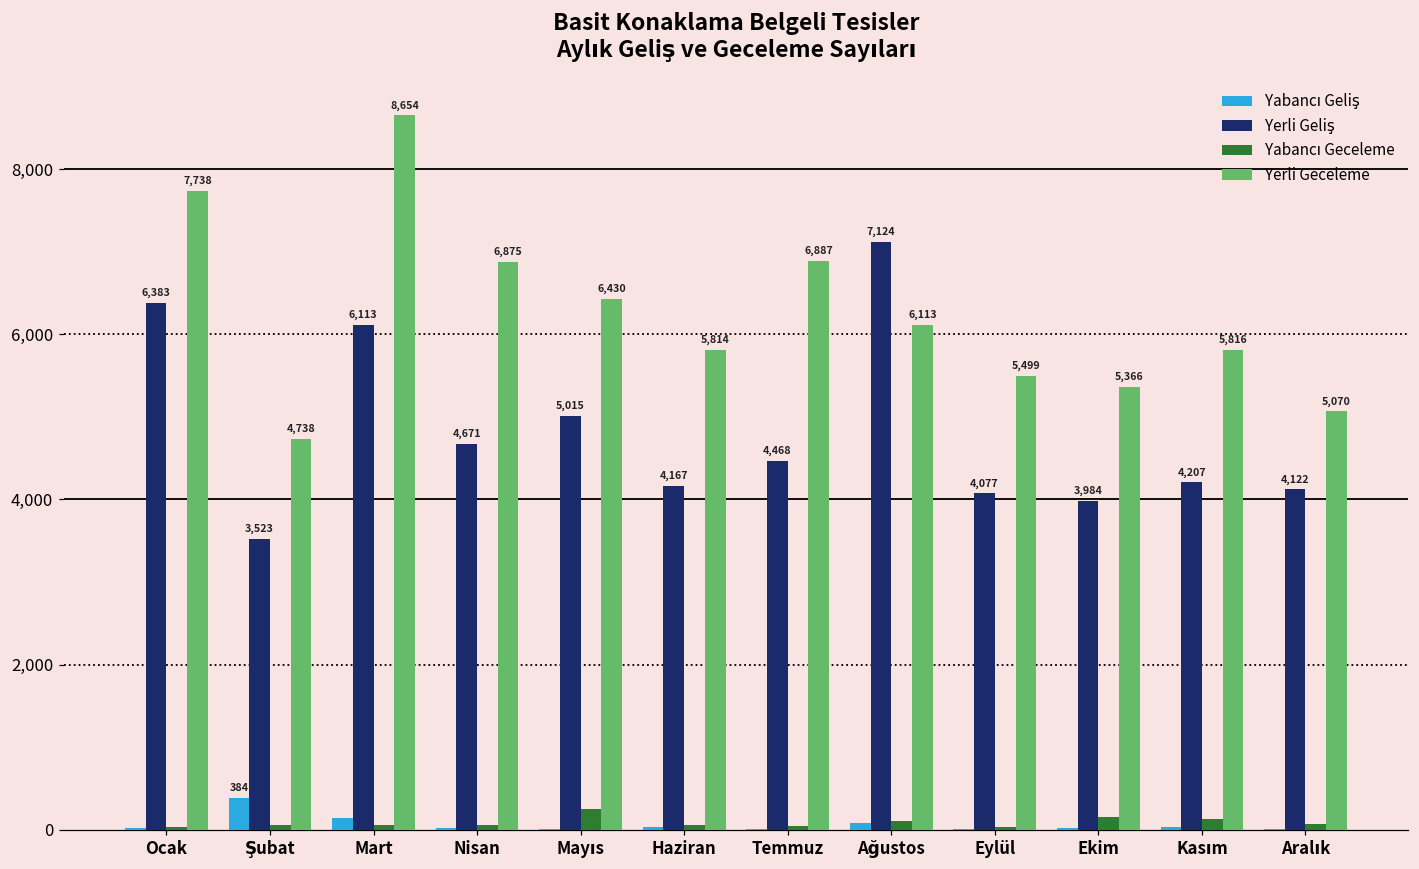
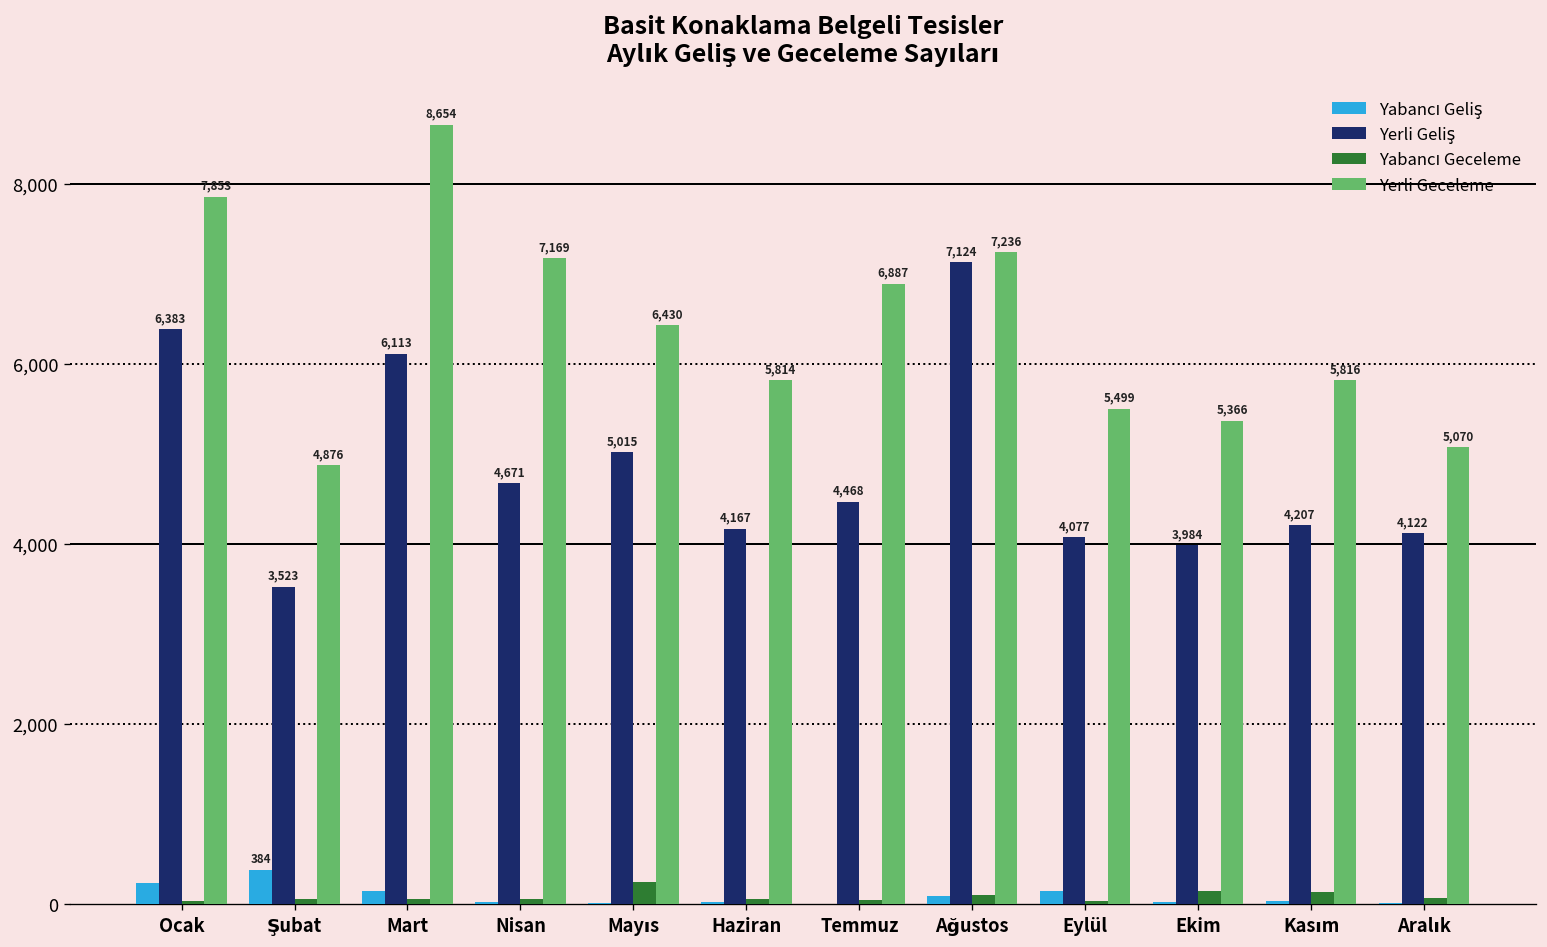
  {
    "Yabancı Geliş": {
-     "Ocak": "0",
+     "Ocak": "200",
      "Mart": "100",
      "Ağustos": "100",
-     "Eylül": "0",
+     "Eylül": "200",
      "Kasım": "0"
    },
    "Yerli Geliş": {
      "Ocak": "6,383",
      "Şubat": "3,523",
      "Mart": "6,113",
      "Nisan": "4,671",
      "Mayıs": "5,015",
      "Haziran": "4,167",
      "Temmuz": "4,468",
      "Ağustos": "7,124",
      "Eylül": "4,077",
      "Ekim": "3,984",
      "Kasım": "4,207",
      "Aralık": "4,122"
    },
    "Yabancı Geceleme": {
      "Şubat": "100",
      "Mart": "100",
      "Nisan": "100",
      "Mayıs": "200",
      "Haziran": "100",
      "Temmuz": "0",
      "Ağustos": "100",
      "Eylül": "0",
      "Ekim": "100",
      "Kasım": "100",
      "Aralık": "100"
    },
    "Yerli Geceleme": {
-     "Ocak": "7,738",
-     "Şubat": "4,738",
+     "Ocak": "7,853",
+     "Şubat": "4,876",
      "Mart": "8,654",
-     "Nisan": "6,875",
+     "Nisan": "7,169",
      "Mayıs": "6,430",
      "Haziran": "5,814",
      "Temmuz": "6,887",
-     "Ağustos": "6,113",
+     "Ağustos": "7,236",
      "Eylül": "5,499",
      "Ekim": "5,366",
      "Kasım": "5,816",
      "Aralık": "5,070"
    }
  }
